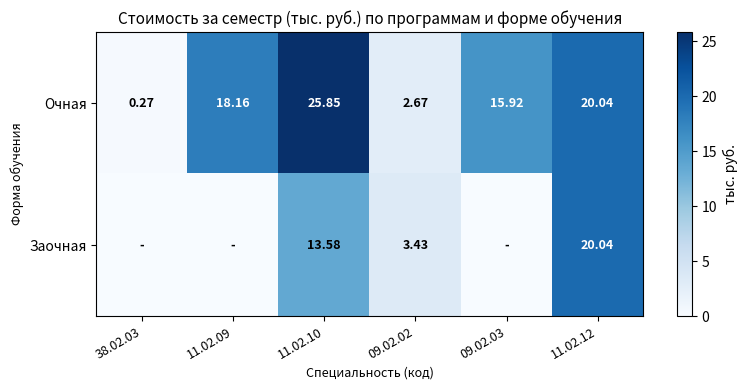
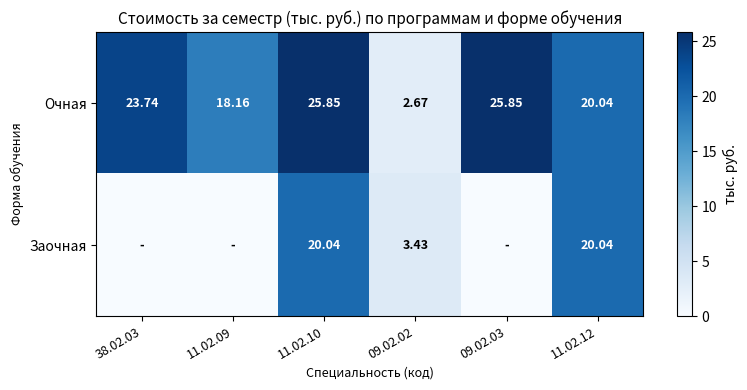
  {
    "Очная": {
-     "38.02.03": 0.27,
+     "38.02.03": 23.74,
      "11.02.09": 18.16,
      "11.02.10": 25.85,
      "09.02.02": 2.67,
-     "09.02.03": 15.92,
+     "09.02.03": 25.85,
      "11.02.12": 20.04
    },
    "Заочная": {
-     "11.02.10": 13.58,
+     "11.02.10": 20.04,
      "09.02.02": 3.43,
      "11.02.12": 20.04
    }
  }
